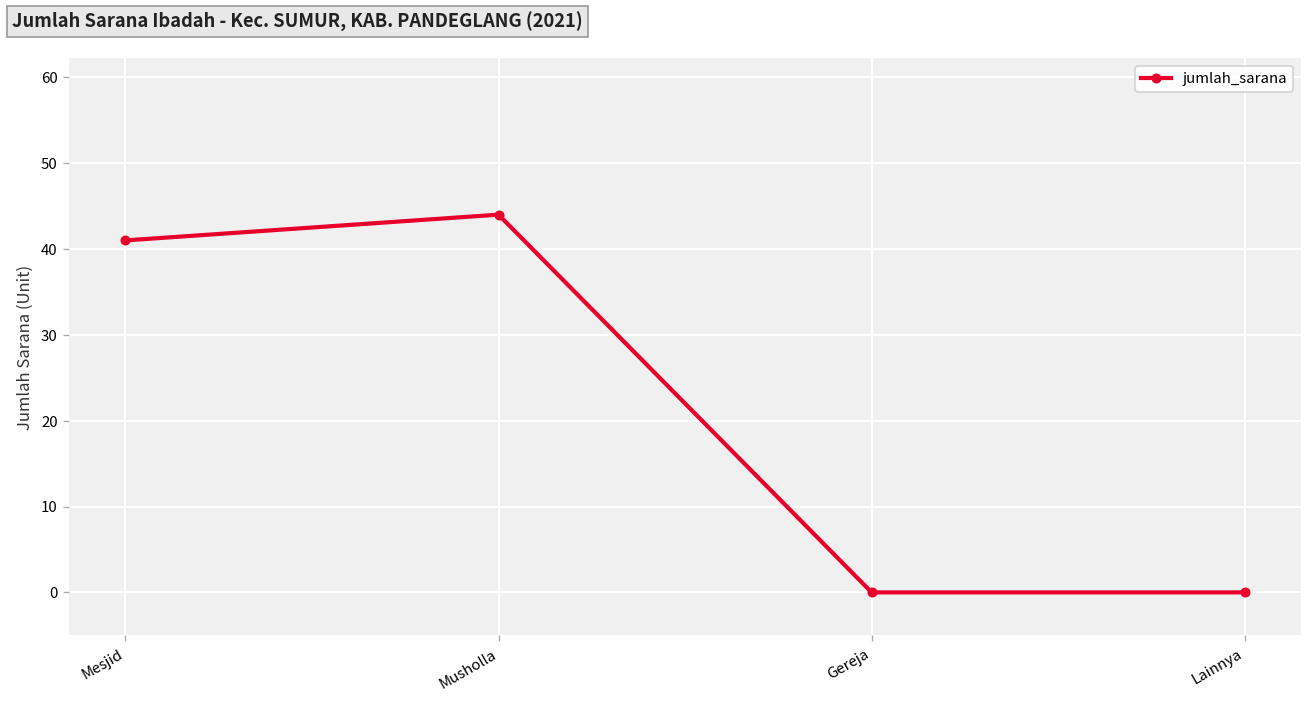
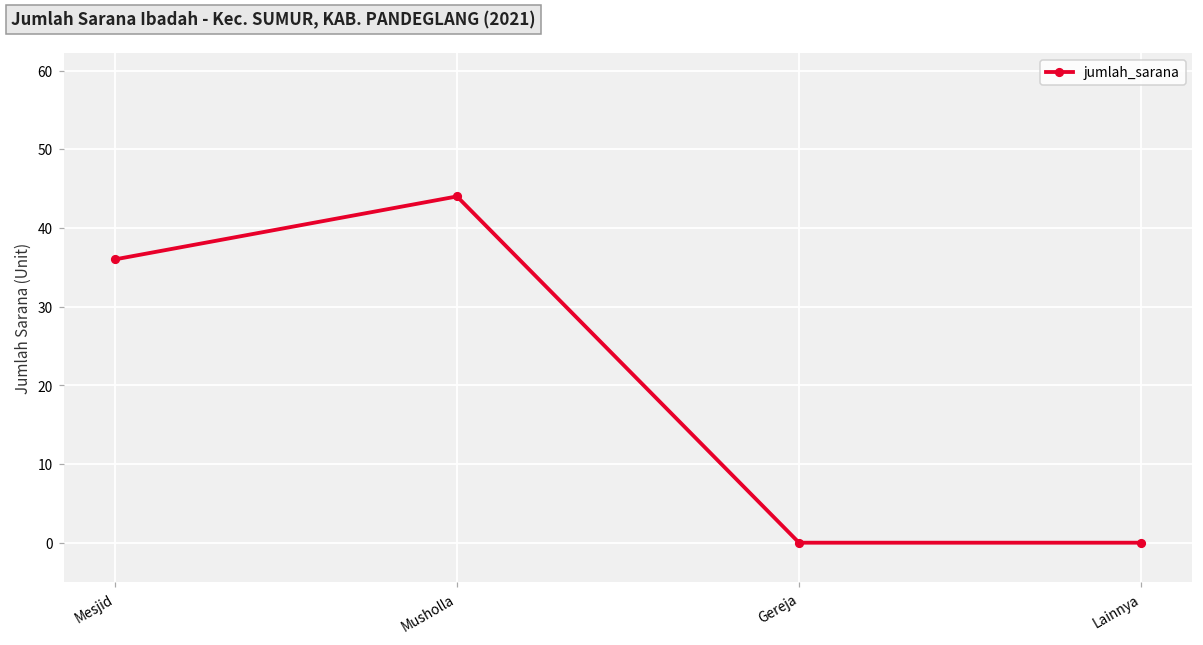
  {
-   "Mesjid": 41,
+   "Mesjid": 36,
    "Musholla": 44,
    "Gereja": 0,
    "Lainnya": 0
  }
